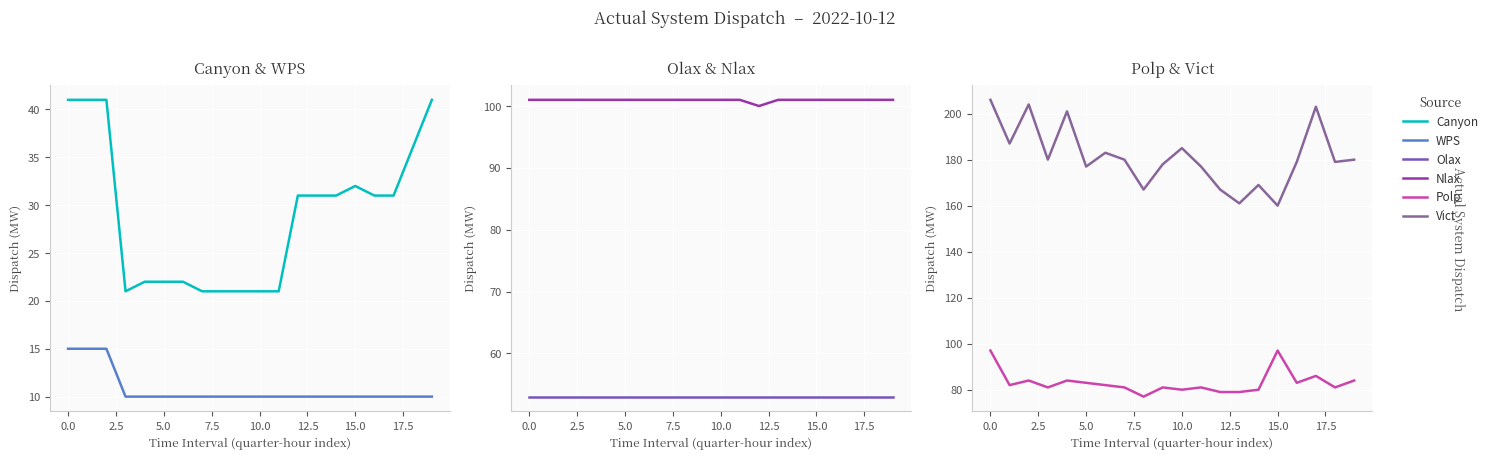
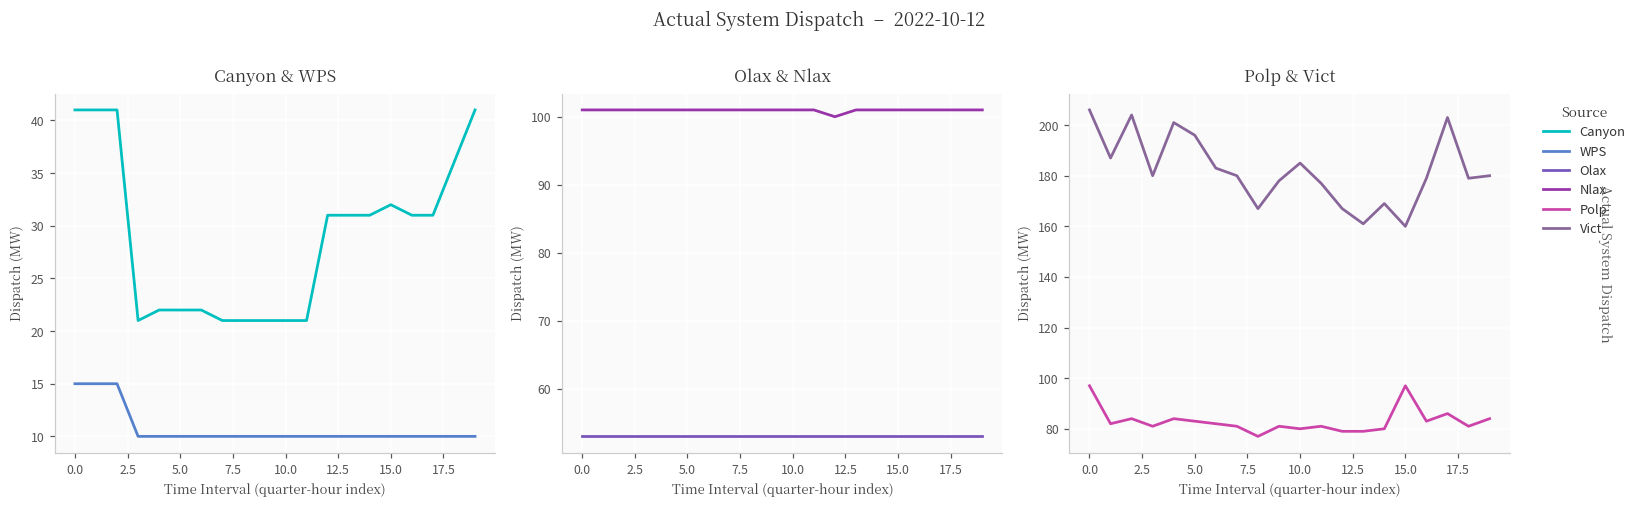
  {
    "Canyon & WPS": {
      "Canyon": {
        "0.0": 41,
        "5.0": 22,
        "10.0": 21,
        "15.0": 32
      },
      "WPS": {
        "0.0": 15,
        "5.0": 10,
        "10.0": 10,
        "15.0": 10
      }
    },
    "Polp & Vict": {
      "Polp": {
        "0.0": 97,
        "5.0": 83,
        "10.0": 80,
        "15.0": 97
      },
      "Vict": {
        "0.0": 206,
-       "5.0": 177,
+       "5.0": 196,
        "10.0": 185,
        "15.0": 160
      }
    }
  }
